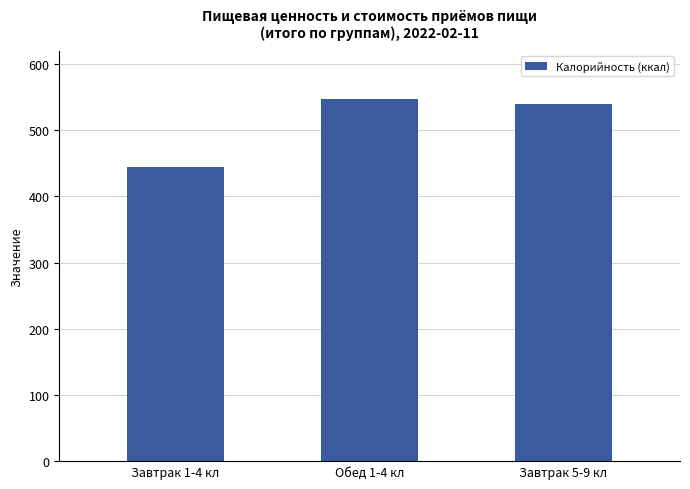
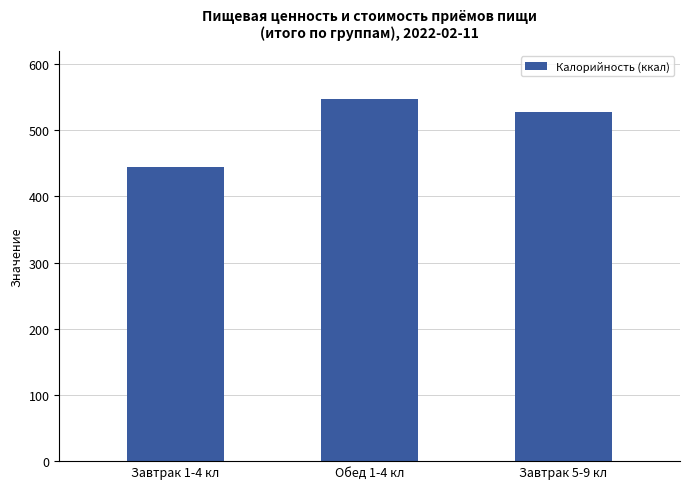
  {
    "Завтрак 1-4 кл": 440,
    "Обед 1-4 кл": 550,
-   "Завтрак 5-9 кл": 540
+   "Завтрак 5-9 кл": 530
  }
